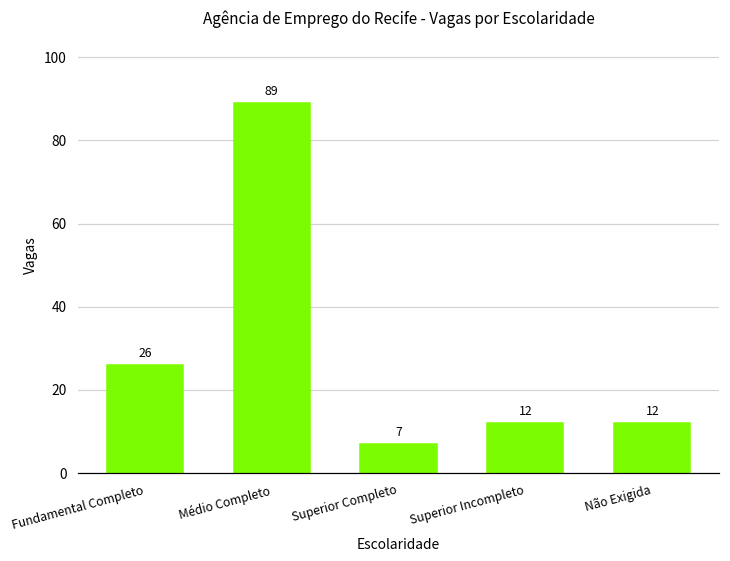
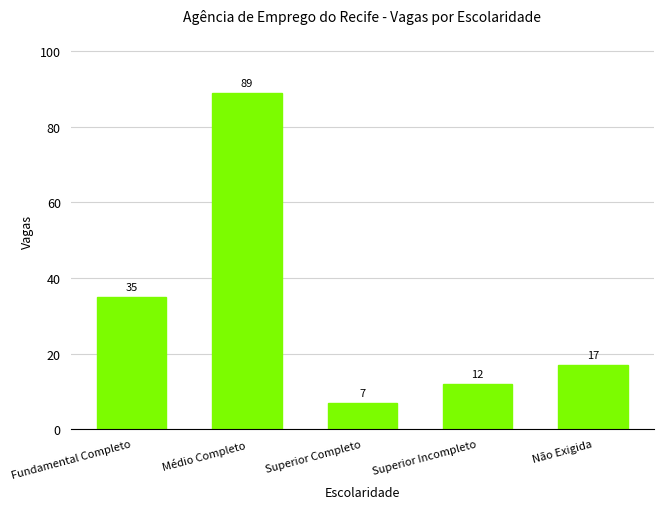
  {
-   "Fundamental Completo": 26,
+   "Fundamental Completo": 35,
    "Médio Completo": 89,
    "Superior Completo": 7,
    "Superior Incompleto": 12,
-   "Não Exigida": 12
+   "Não Exigida": 17
  }
